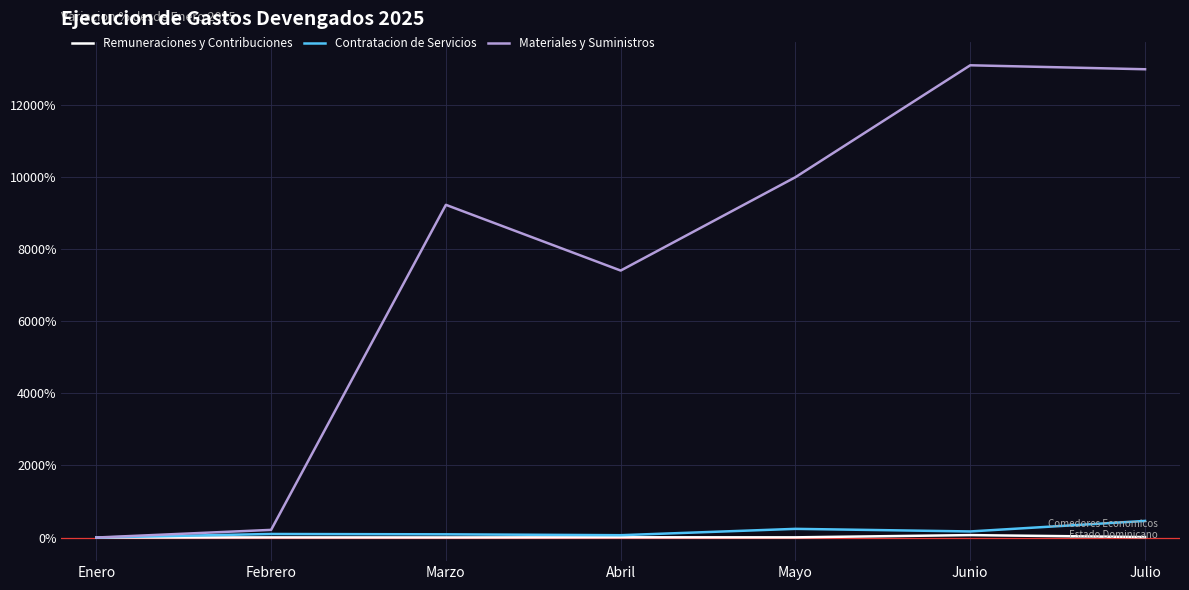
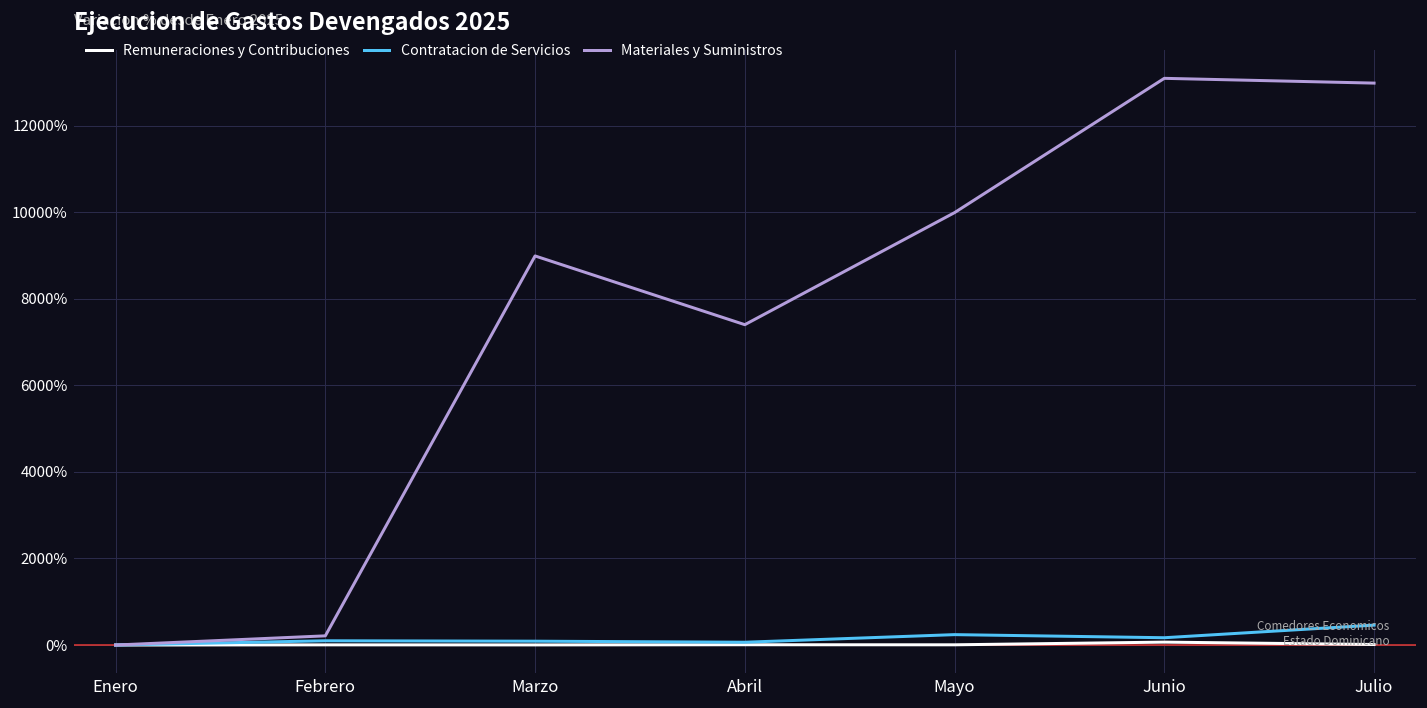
  {
    "Remuneraciones y Contribuciones": {
      "Febrero": "0%",
      "Marzo": "0%",
      "Mayo": "0%",
      "Junio": "100%",
      "Julio": "0%"
    },
    "Contratacion de Servicios": {
      "Febrero": "100%",
      "Marzo": "100%",
      "Mayo": "200%",
      "Junio": "200%",
      "Julio": "500%"
    },
    "Materiales y Suministros": {
      "Febrero": "200%",
-     "Marzo": "9200%",
+     "Marzo": "9000%",
      "Abril": "7400%",
      "Mayo": "10000%",
      "Junio": "13100%",
      "Julio": "13000%"
    }
  }
